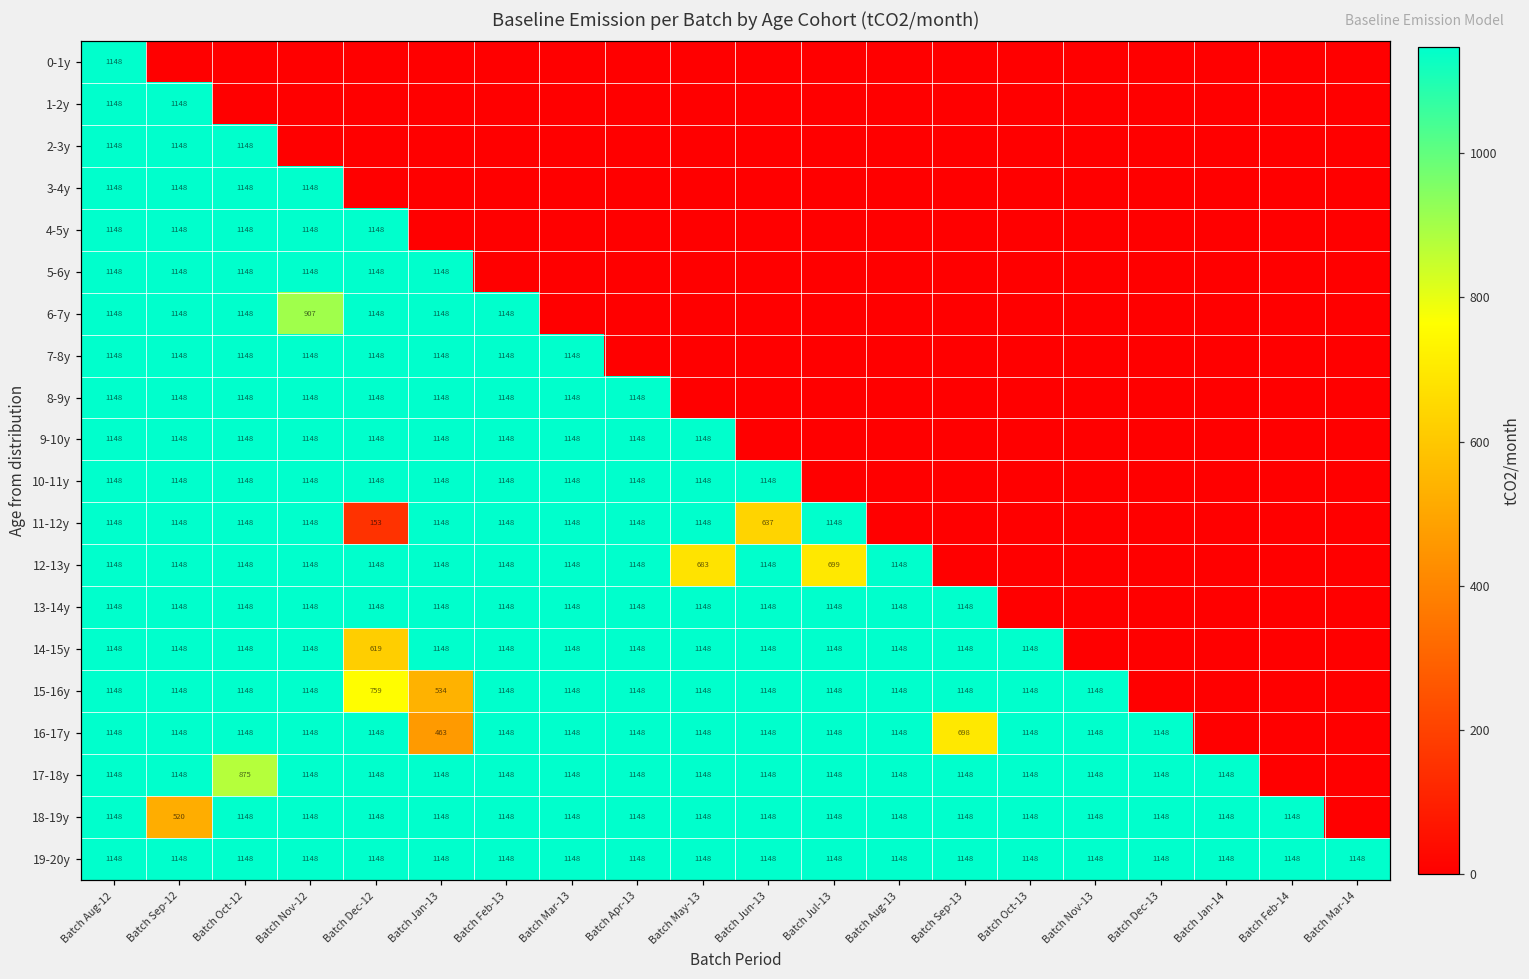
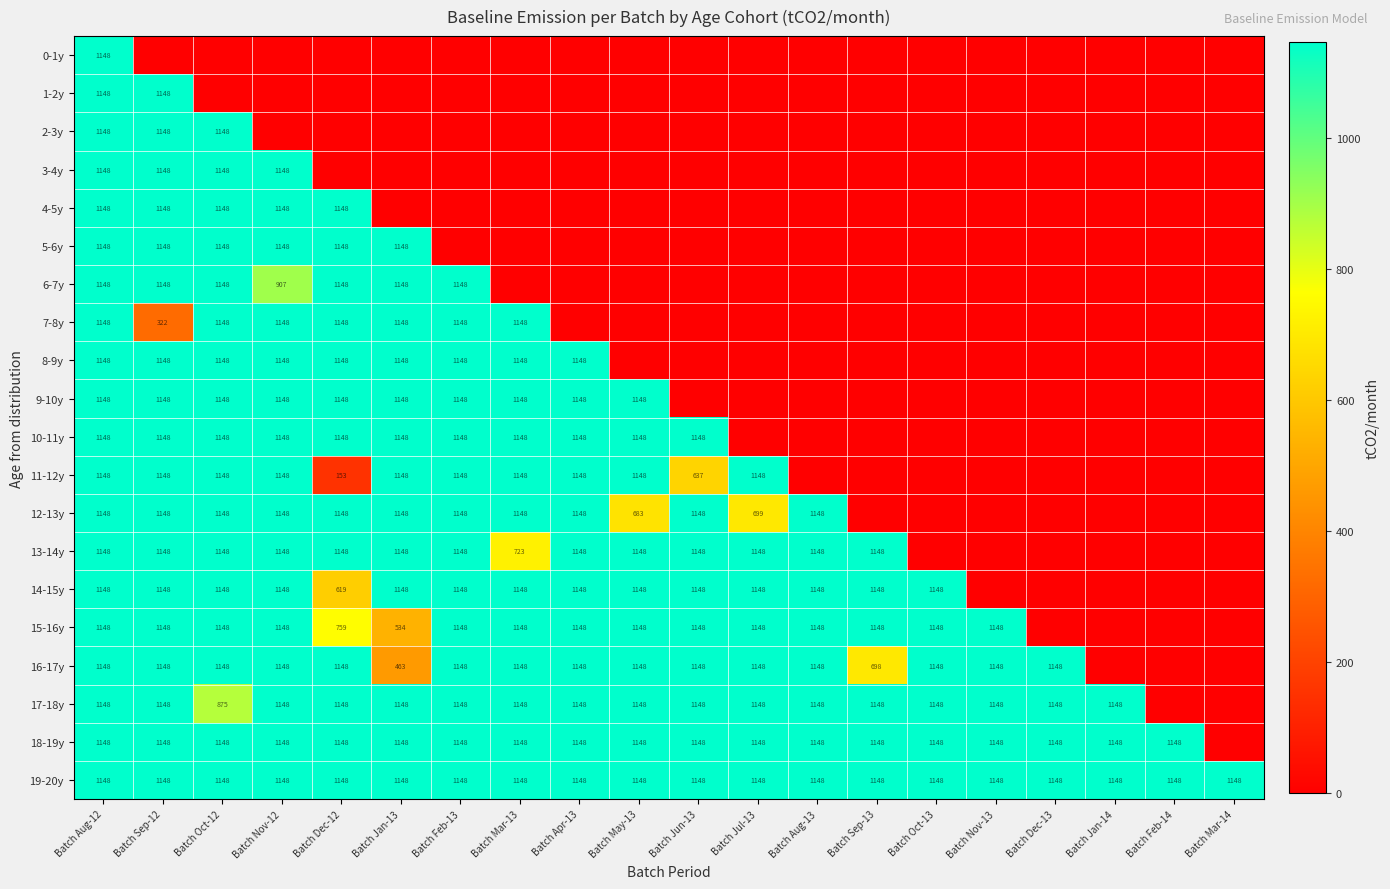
  {
    "7-8y": {
      "Batch Aug-12": 1148,
-     "Batch Sep-12": 1148,
+     "Batch Sep-12": 322,
      "Batch Oct-12": 1148,
      "Batch Nov-12": 1148,
      "Batch Dec-12": 1148,
      "Batch Jan-13": 1148,
      "Batch Feb-13": 1148,
      "Batch Mar-13": 1148
    },
    "13-14y": {
      "Batch Aug-12": 1148,
      "Batch Sep-12": 1148,
      "Batch Oct-12": 1148,
      "Batch Nov-12": 1148,
      "Batch Dec-12": 1148,
      "Batch Jan-13": 1148,
      "Batch Feb-13": 1148,
-     "Batch Mar-13": 1148,
+     "Batch Mar-13": 723,
      "Batch Apr-13": 1148,
      "Batch May-13": 1148,
      "Batch Jun-13": 1148,
      "Batch Jul-13": 1148,
      "Batch Aug-13": 1148,
      "Batch Sep-13": 1148
    },
    "18-19y": {
      "Batch Aug-12": 1148,
-     "Batch Sep-12": 520,
+     "Batch Sep-12": 1148,
      "Batch Oct-12": 1148,
      "Batch Nov-12": 1148,
      "Batch Dec-12": 1148,
      "Batch Jan-13": 1148,
      "Batch Feb-13": 1148,
      "Batch Mar-13": 1148,
      "Batch Apr-13": 1148,
      "Batch May-13": 1148,
      "Batch Jun-13": 1148,
      "Batch Jul-13": 1148,
      "Batch Aug-13": 1148,
      "Batch Sep-13": 1148,
      "Batch Oct-13": 1148,
      "Batch Nov-13": 1148,
      "Batch Dec-13": 1148,
      "Batch Jan-14": 1148,
      "Batch Feb-14": 1148
    }
  }
